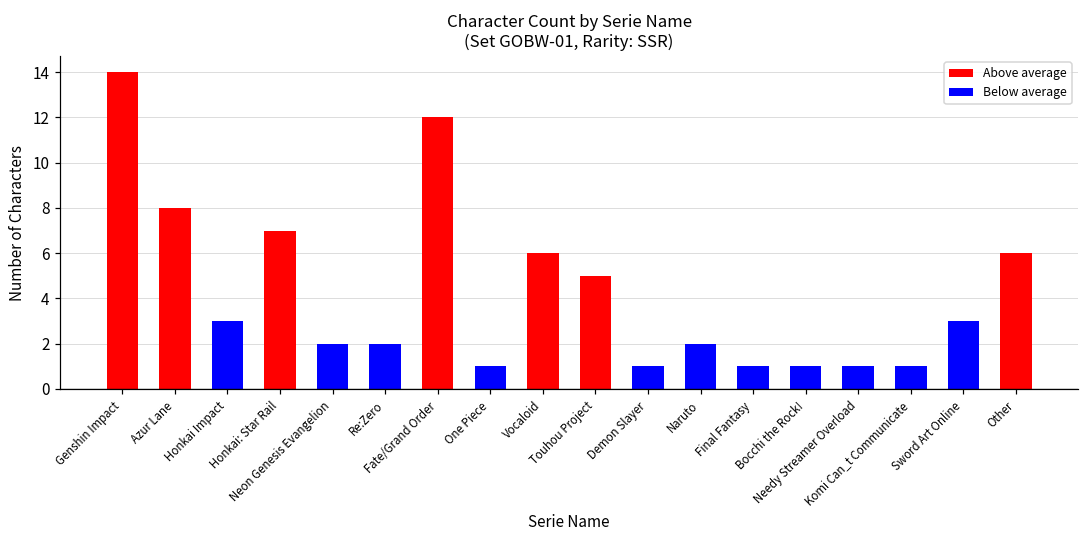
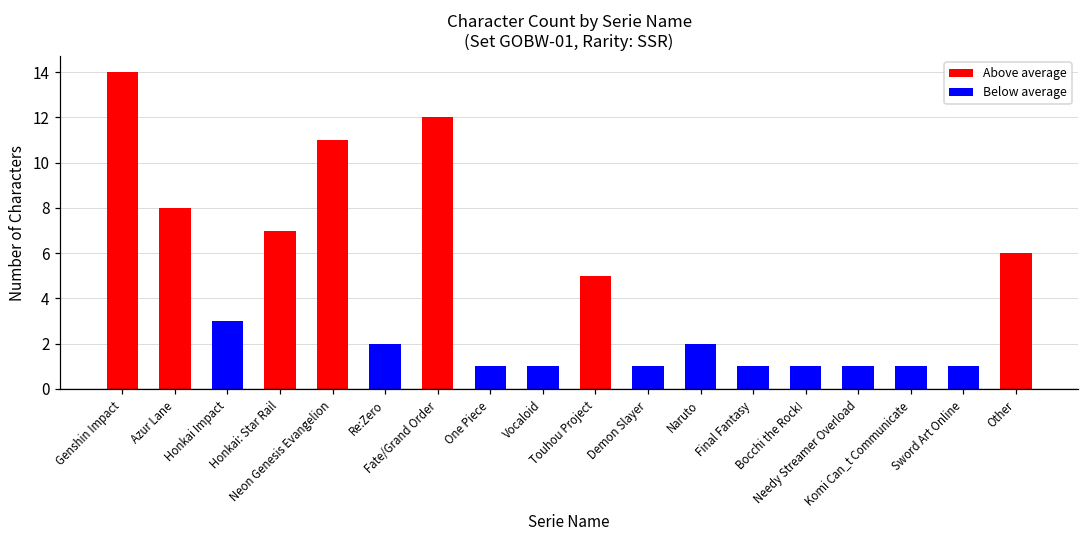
  {
    "Genshin Impact": 14,
    "Azur Lane": 8,
    "Honkai Impact": 3,
    "Honkai: Star Rail": 7,
-   "Neon Genesis Evangelion": 2,
+   "Neon Genesis Evangelion": 11,
    "Re:Zero": 2,
    "Fate/Grand Order": 12,
    "One Piece": 1,
-   "Vocaloid": 6,
+   "Vocaloid": 1,
    "Touhou Project": 5,
    "Demon Slayer": 1,
    "Naruto": 2,
    "Final Fantasy": 1,
    "Bocchi the Rock!": 1,
    "Needy Streamer Overload": 1,
    "Komi Can_t Communicate": 1,
-   "Sword Art Online": 3,
+   "Sword Art Online": 1,
    "Other": 6
  }
